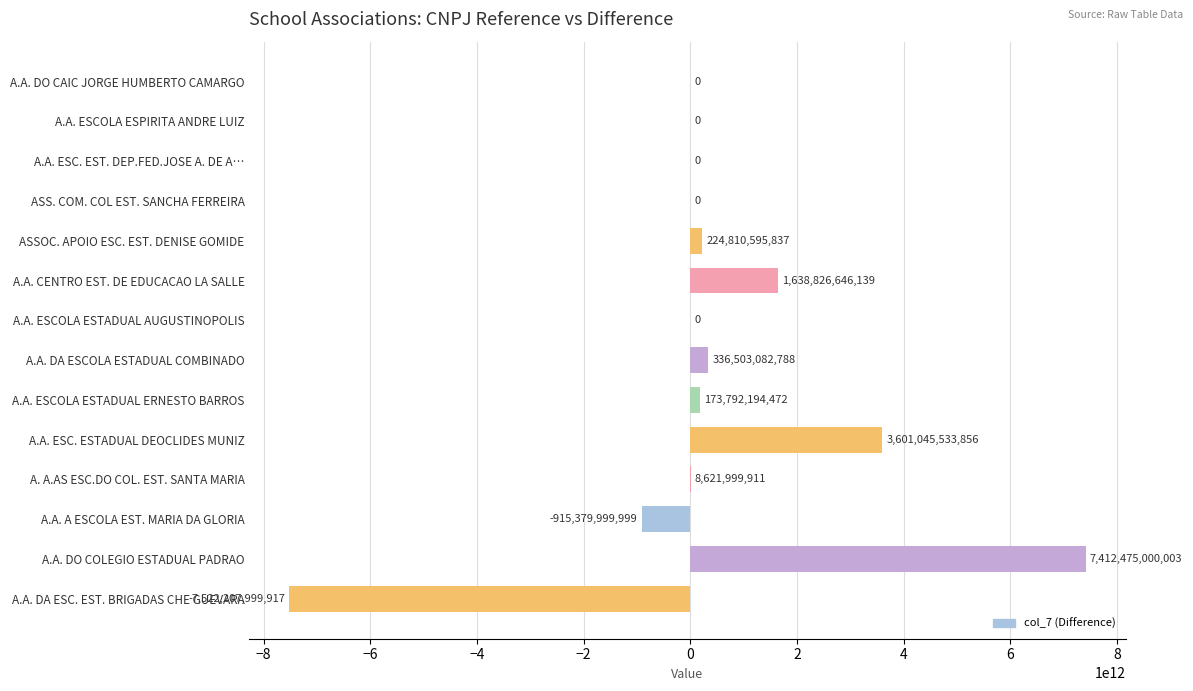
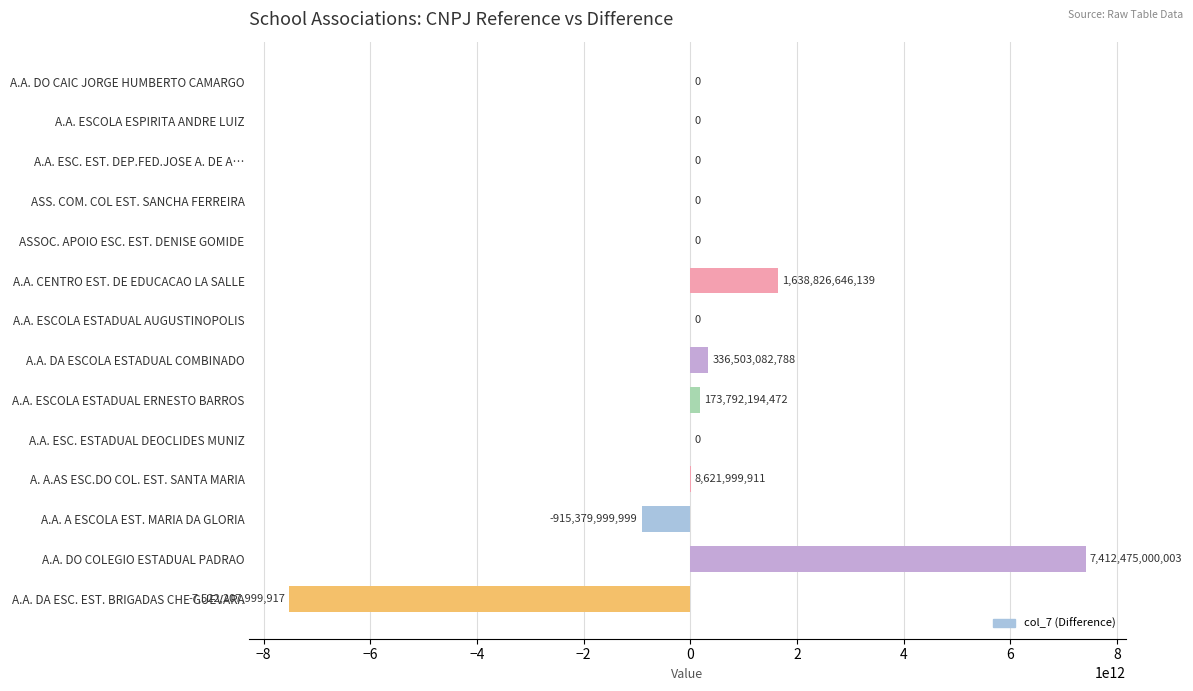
  {
    "A.A. DO CAIC JORGE HUMBERTO CAMARGO": "0",
    "A.A. ESCOLA ESPIRITA ANDRE LUIZ": "0",
    "A.A. ESC. EST. DEP.FED.JOSE A. DE A…": "0",
    "ASS. COM. COL EST. SANCHA FERREIRA": "0",
-   "ASSOC. APOIO ESC. EST. DENISE GOMIDE": "224,810,595,837",
+   "ASSOC. APOIO ESC. EST. DENISE GOMIDE": "0",
    "A.A. CENTRO EST. DE EDUCACAO LA SALLE": "1,638,826,646,139",
    "A.A. ESCOLA ESTADUAL AUGUSTINOPOLIS": "0",
    "A.A. DA ESCOLA ESTADUAL COMBINADO": "336,503,082,788",
    "A.A. ESCOLA ESTADUAL ERNESTO BARROS": "173,792,194,472",
-   "A.A. ESC. ESTADUAL DEOCLIDES MUNIZ": "3,601,045,533,856",
+   "A.A. ESC. ESTADUAL DEOCLIDES MUNIZ": "0",
    "A. A.AS ESC.DO COL. EST. SANTA MARIA": "8,621,999,911",
    "A.A. A ESCOLA EST. MARIA DA GLORIA": "-915,379,999,999",
    "A.A. DO COLEGIO ESTADUAL PADRAO": "7,412,475,000,003",
    "A.A. DA ESC. EST. BRIGADAS CHE GUEVARA": "-7,522,207,999,917"
  }
